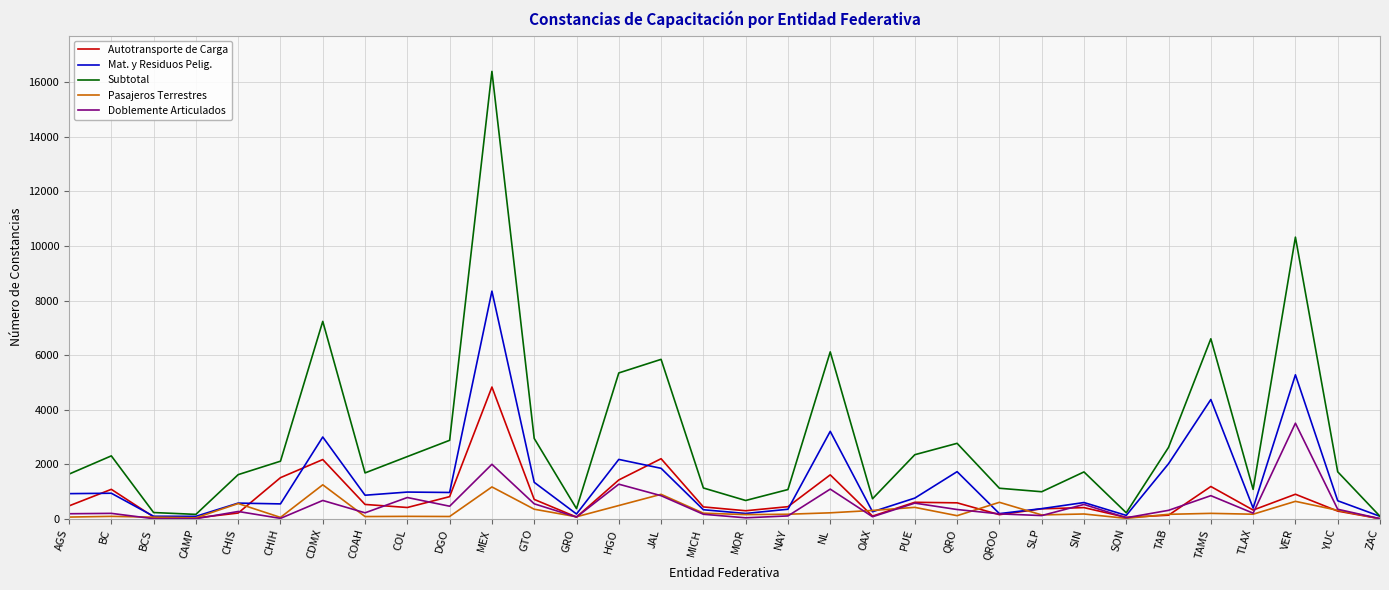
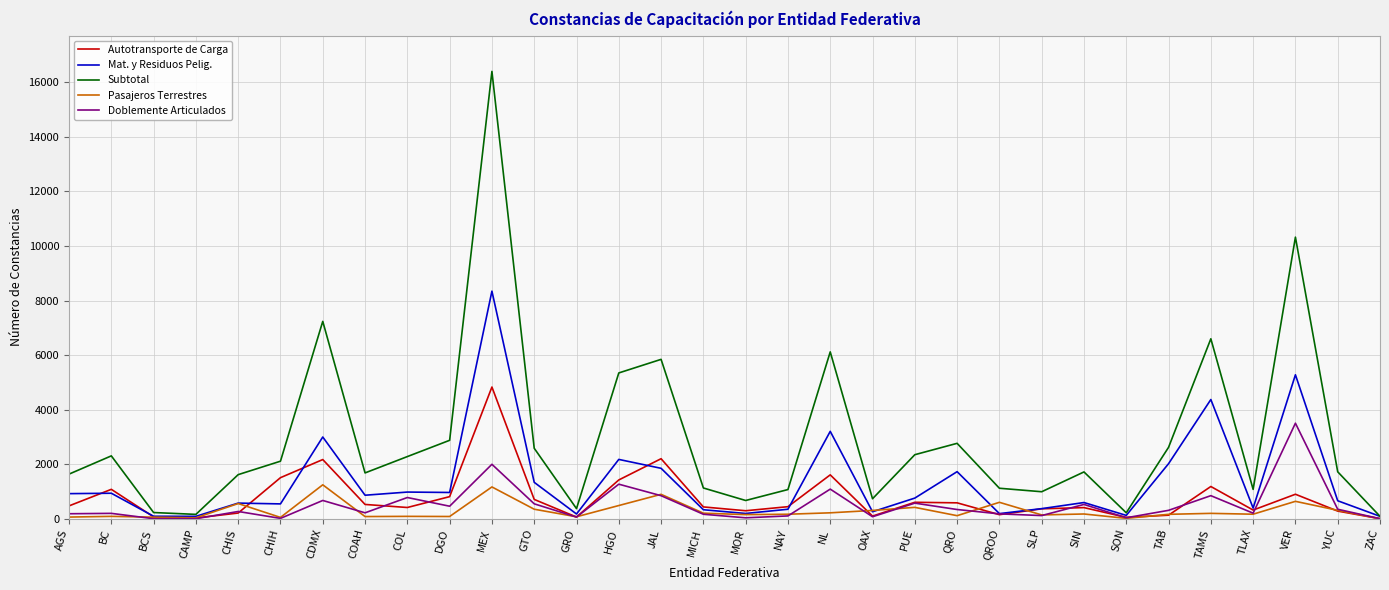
  {
    "Autotransporte de Carga": {
      "AGS": 500,
      "BC": 1100,
      "CHIH": 1500,
      "CDMX": 2200,
      "COAH": 500,
      "COL": 400,
      "DGO": 800,
      "MEX": 4800,
      "GTO": 700,
      "HGO": 1400,
      "JAL": 2200,
      "MICH": 400,
      "MOR": 300,
      "NL": 1600,
      "QRO": 600,
      "SIN": 400,
      "TAMS": 1200,
      "VER": 900
    },
    "Mat. y Residuos Pelig.": {
      "AGS": 900,
      "BC": 900,
      "CHIH": 500,
      "CDMX": 3000,
      "COAH": 900,
      "COL": 1000,
      "DGO": 1000,
      "MEX": 8300,
      "GTO": 1300,
      "GRO": 200,
      "HGO": 2200,
      "JAL": 1800,
      "MICH": 300,
      "NL": 3200,
      "PUE": 800,
      "QRO": 1700,
      "TAB": 2000,
      "TAMS": 4400,
      "VER": 5300,
      "YUC": 700
    },
    "Subtotal": {
      "AGS": 1600,
      "BC": 2300,
      "BCS": 200,
      "CHIS": 1600,
      "CHIH": 2100,
      "CDMX": 7200,
      "COAH": 1700,
      "COL": 2300,
      "DGO": 2900,
      "MEX": 16400,
-     "GTO": 2900,
+     "GTO": 2600,
      "GRO": 400,
      "HGO": 5300,
      "JAL": 5800,
      "MICH": 1100,
      "MOR": 700,
      "NAY": 1100,
      "NL": 6100,
      "OAX": 700,
      "PUE": 2300,
      "QRO": 2800,
      "QROO": 1100,
      "SLP": 1000,
      "SIN": 1700,
      "SON": 200,
      "TAB": 2600,
      "TAMS": 6600,
      "TLAX": 1100,
      "VER": 10300,
      "YUC": 1700
    },
    "Pasajeros Terrestres": {
      "AGS": 100,
      "BC": 100,
      "CDMX": 1200,
      "COAH": 100,
      "COL": 100,
      "DGO": 100,
      "MEX": 1200,
      "GTO": 300,
      "HGO": 500,
      "NL": 200,
      "PUE": 400,
      "QRO": 100,
      "QROO": 600,
      "SIN": 200,
      "TAMS": 200,
      "VER": 600
    },
    "Doblemente Articulados": {
      "AGS": 200,
      "BC": 200,
      "CDMX": 700,
      "COAH": 200,
      "COL": 800,
      "DGO": 500,
      "MEX": 2000,
      "GTO": 500,
      "HGO": 1300,
      "MOR": 0,
      "NL": 1100,
      "QRO": 300,
      "TAB": 300,
      "TAMS": 800,
      "VER": 3500
    }
  }
